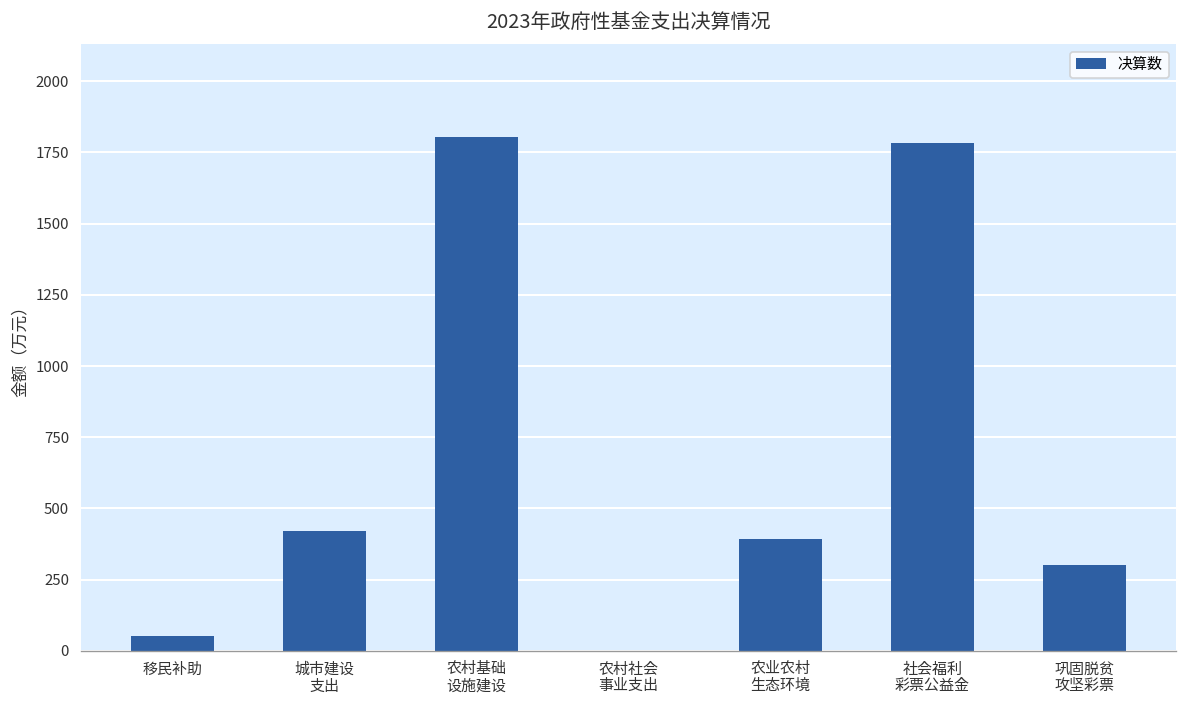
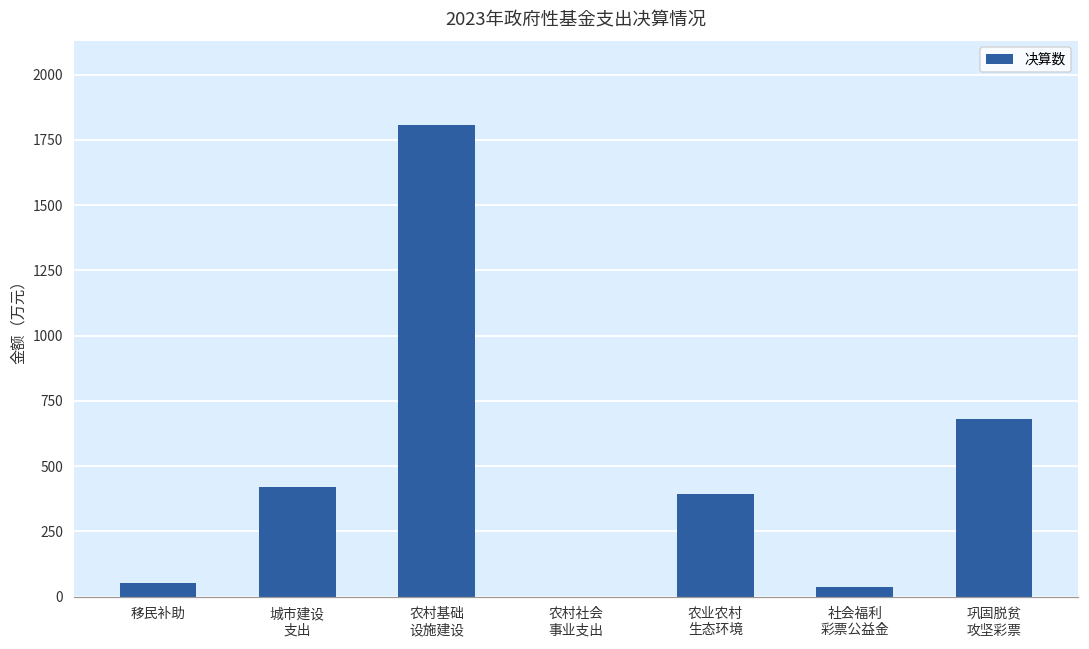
  {
    "移民补助": 50,
    "城市建设 支出": 420,
    "农村基础 设施建设": 1810,
    "农村社会 事业支出": 0,
    "农业农村 生态环境": 390,
-   "社会福利 彩票公益金": 1780,
-   "巩固脱贫 攻坚彩票": 300
+   "社会福利 彩票公益金": 40,
+   "巩固脱贫 攻坚彩票": 680
  }
